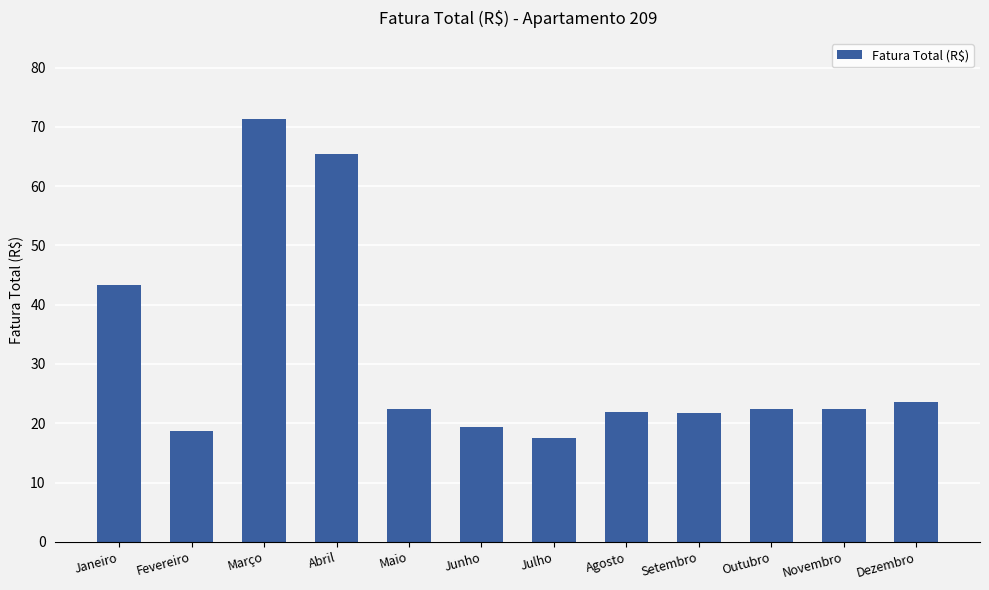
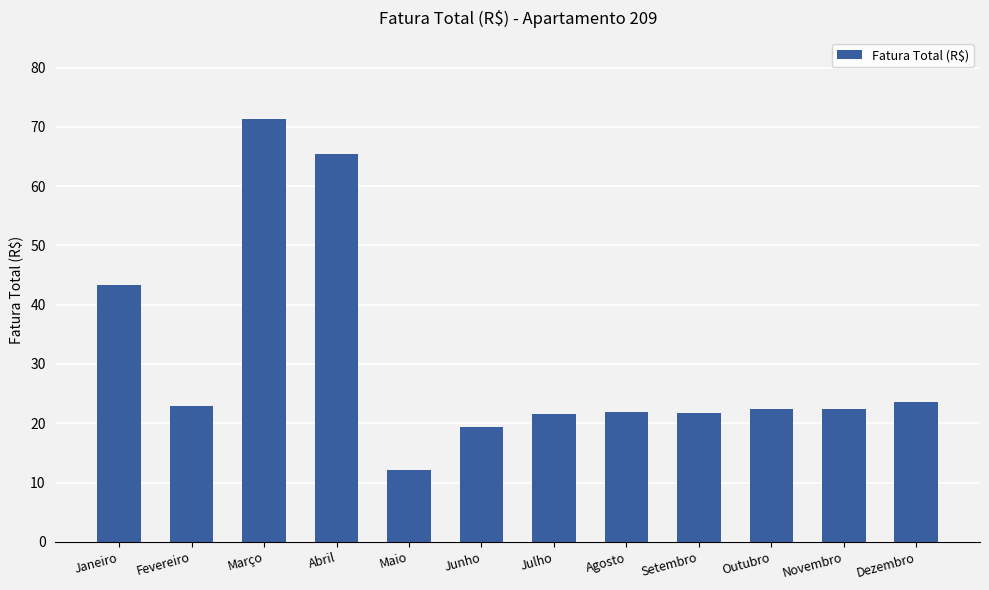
  {
    "Janeiro": 43,
-   "Fevereiro": 19,
+   "Fevereiro": 23,
    "Março": 71,
    "Abril": 65,
-   "Maio": 22,
+   "Maio": 12,
    "Junho": 19,
-   "Julho": 17,
+   "Julho": 22,
    "Agosto": 22,
    "Setembro": 22,
    "Outubro": 22,
    "Novembro": 22,
    "Dezembro": 24
  }
